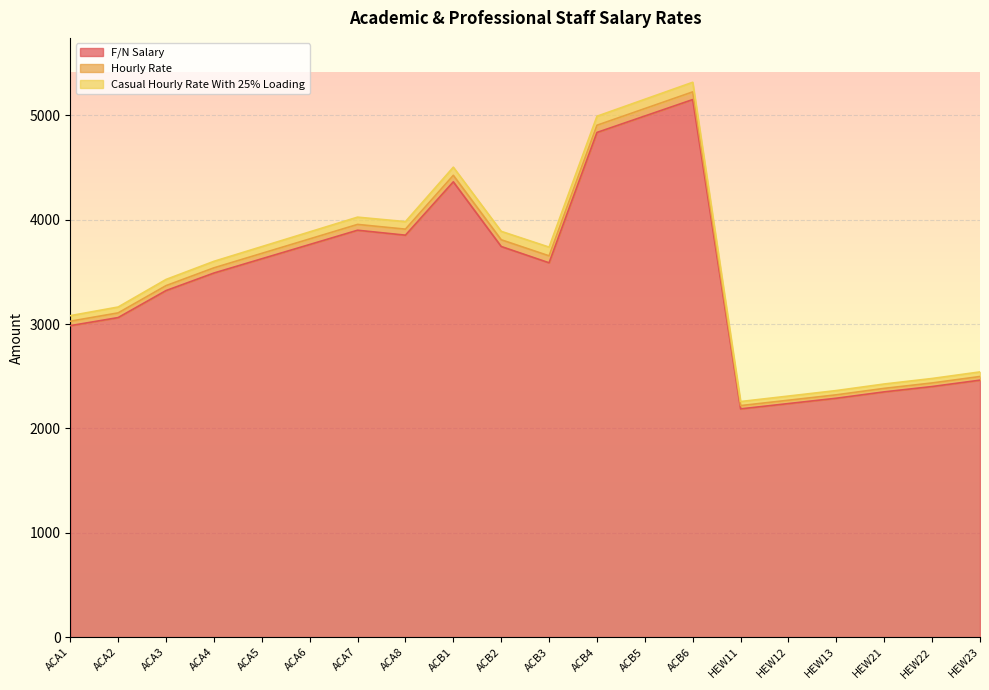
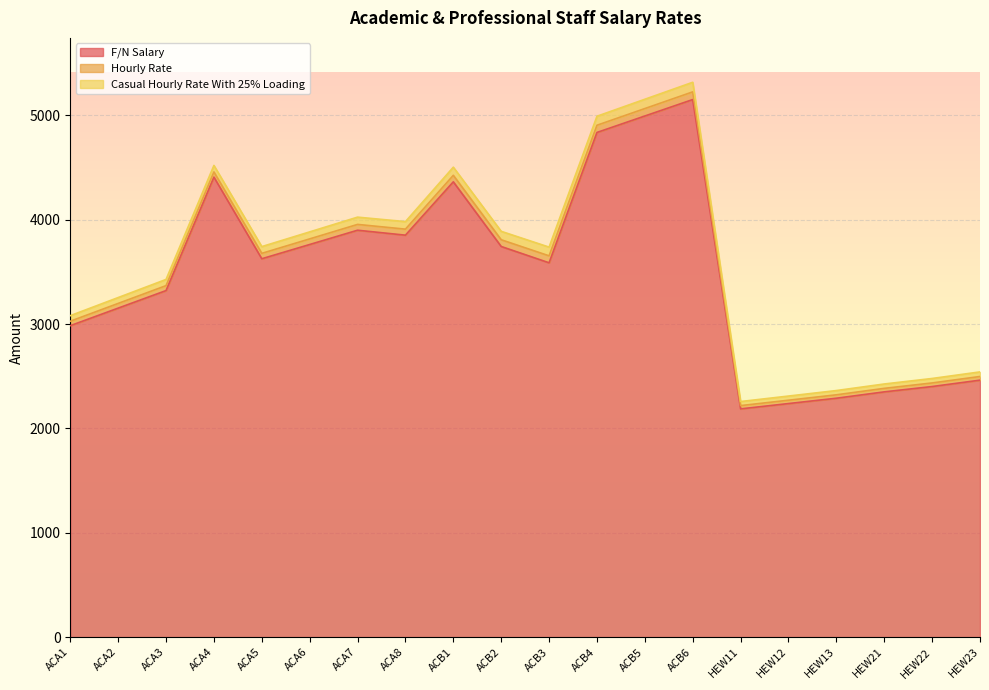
  {
    "F/N Salary": {
      "ACA1": 2980,
-     "ACA2": 3060,
+     "ACA2": 3150,
      "ACA3": 3320,
-     "ACA4": 3490,
+     "ACA4": 4410,
      "ACA5": 3630,
      "ACA6": 3760,
      "ACA7": 3900,
      "ACA8": 3850,
      "ACB1": 4360,
      "ACB2": 3740,
      "ACB3": 3590,
      "ACB4": 4840,
      "ACB5": 4990,
      "ACB6": 5150,
      "HEW11": 2190,
      "HEW12": 2240,
      "HEW13": 2290,
      "HEW21": 2350,
      "HEW22": 2400,
      "HEW23": 2460
    }
  }
